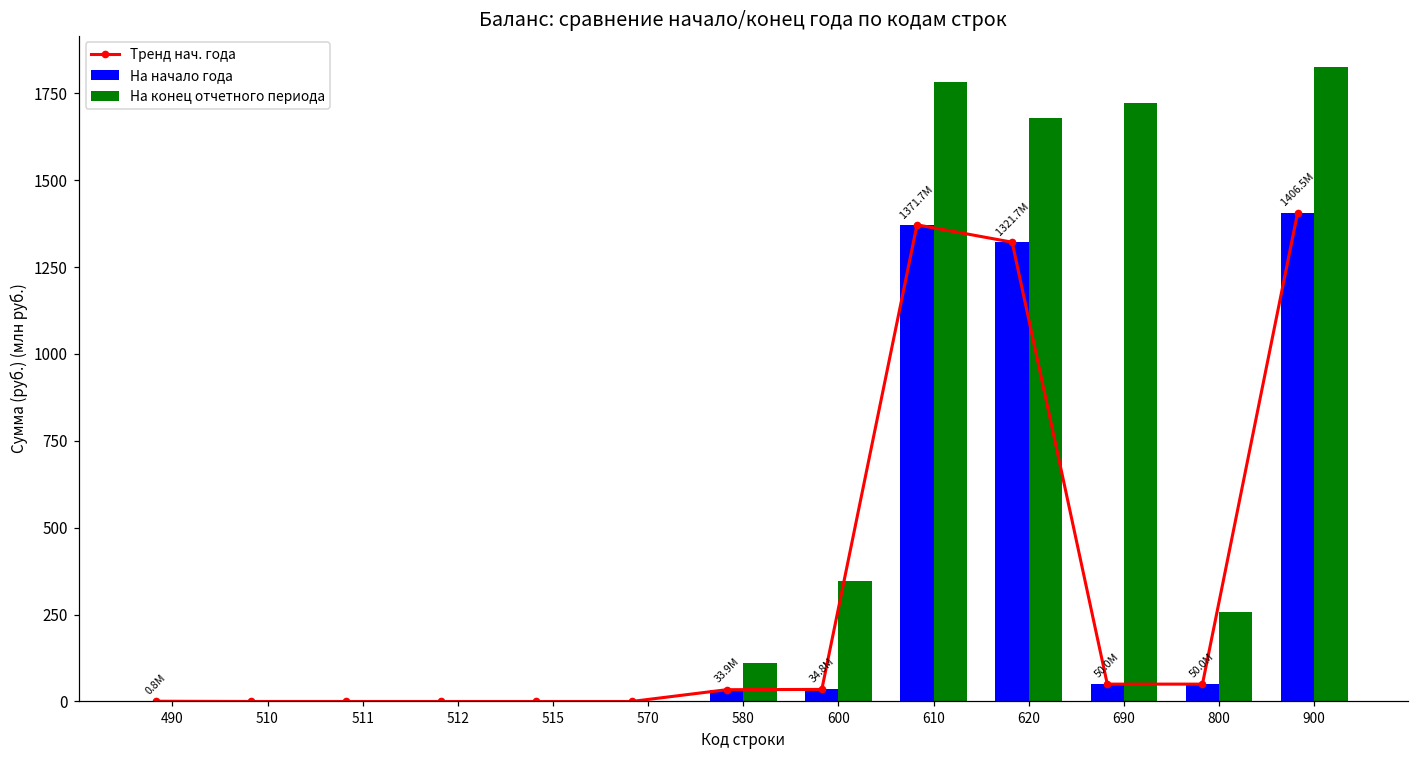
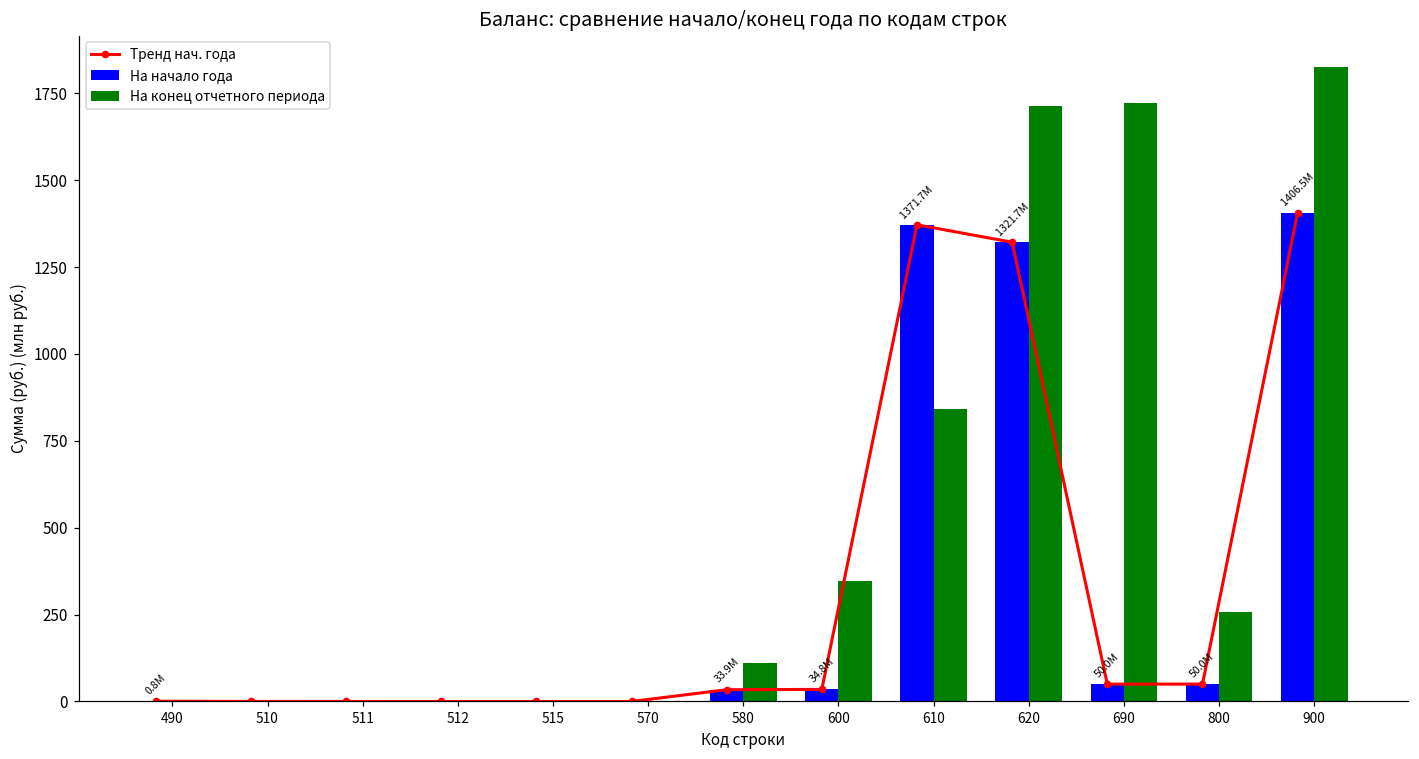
  {
    "На начало года": {
      "490": "0.8М",
      "580": "33.9М",
      "600": "34.8М",
      "610": "1371.7М",
      "620": "1321.7М",
      "690": "50.0М",
      "800": "50.0М",
      "900": "1406.5М"
    },
    "На конец отчетного периода": {
      "580": "110",
      "600": "350",
-     "610": "1780",
-     "620": "1680",
+     "610": "840",
+     "620": "1710",
      "690": "1720",
      "800": "260",
      "900": "1830"
    }
  }
